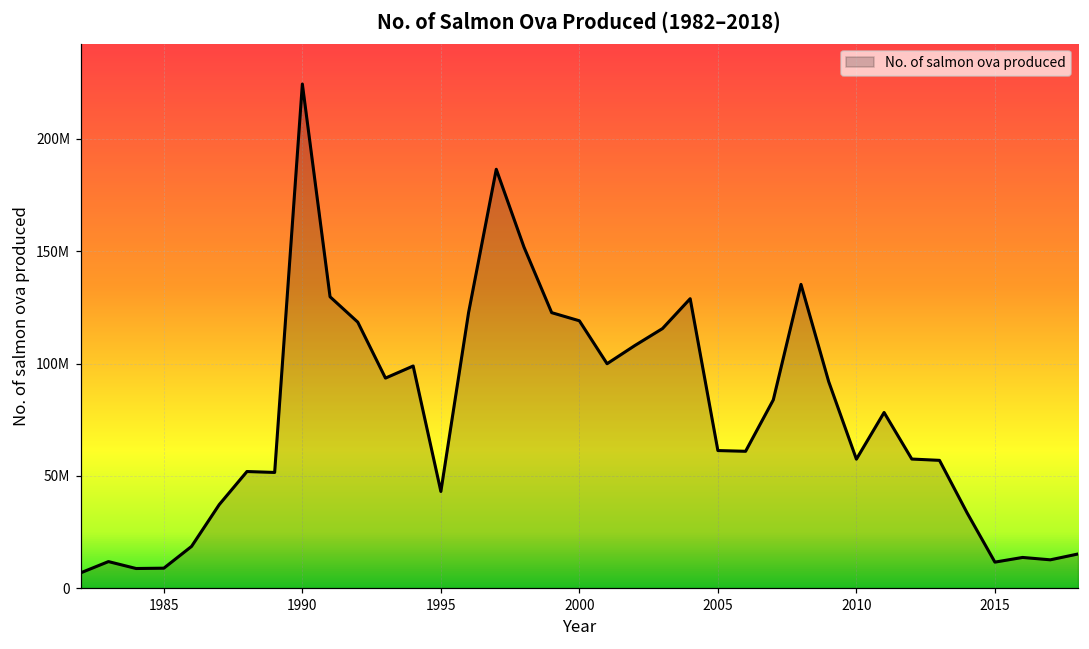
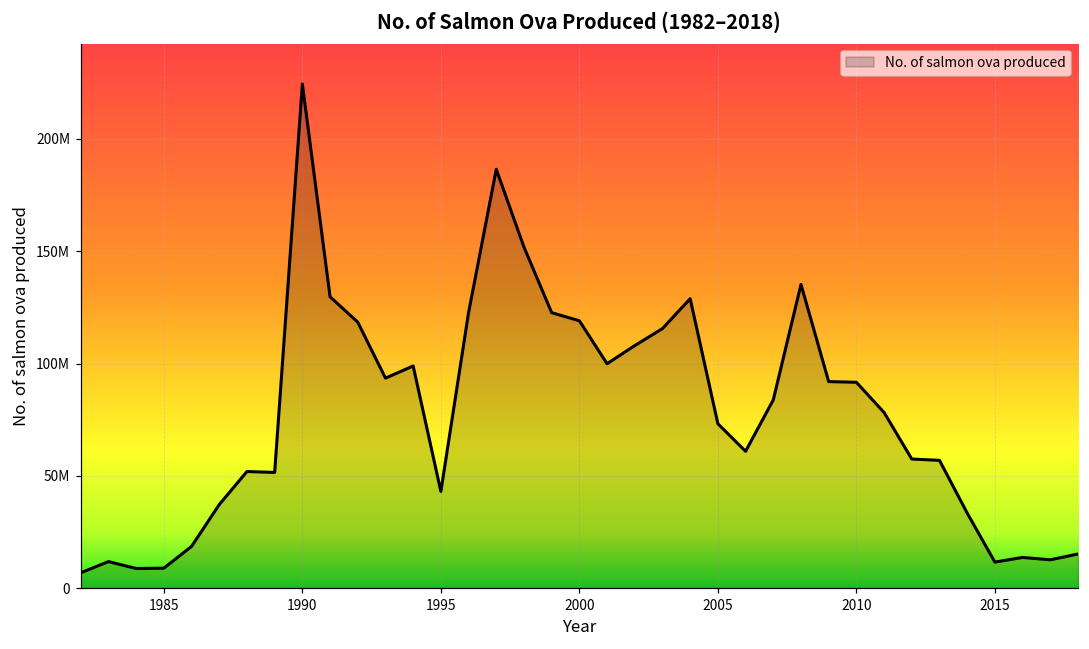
  {
    "1985": 9000000,
    "1990": 224000000,
    "1995": 43000000,
    "2000": 119000000,
-   "2005": 61000000,
-   "2010": 57000000,
+   "2005": 73000000,
+   "2010": 92000000,
    "2015": 12000000
  }
